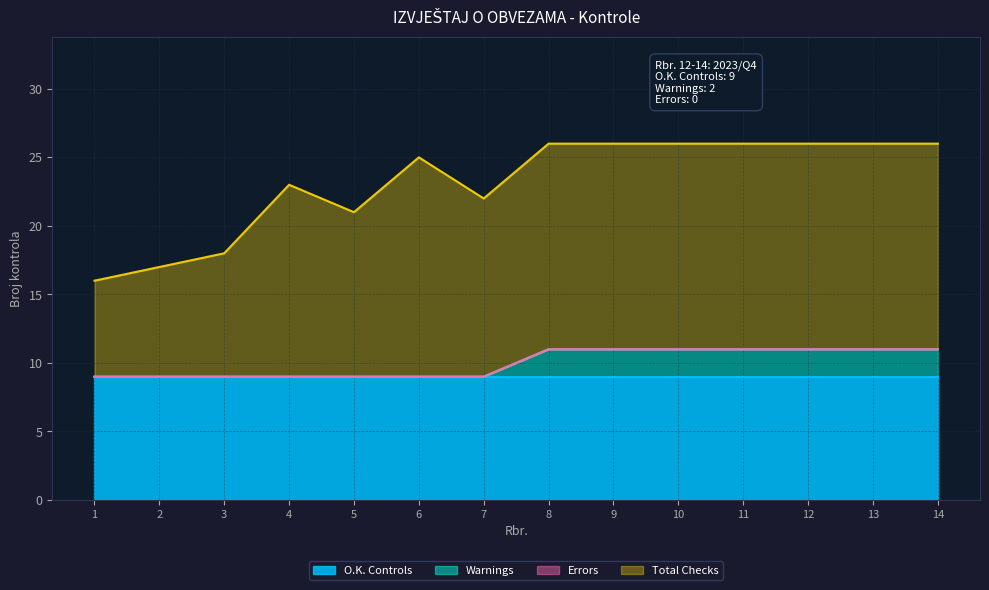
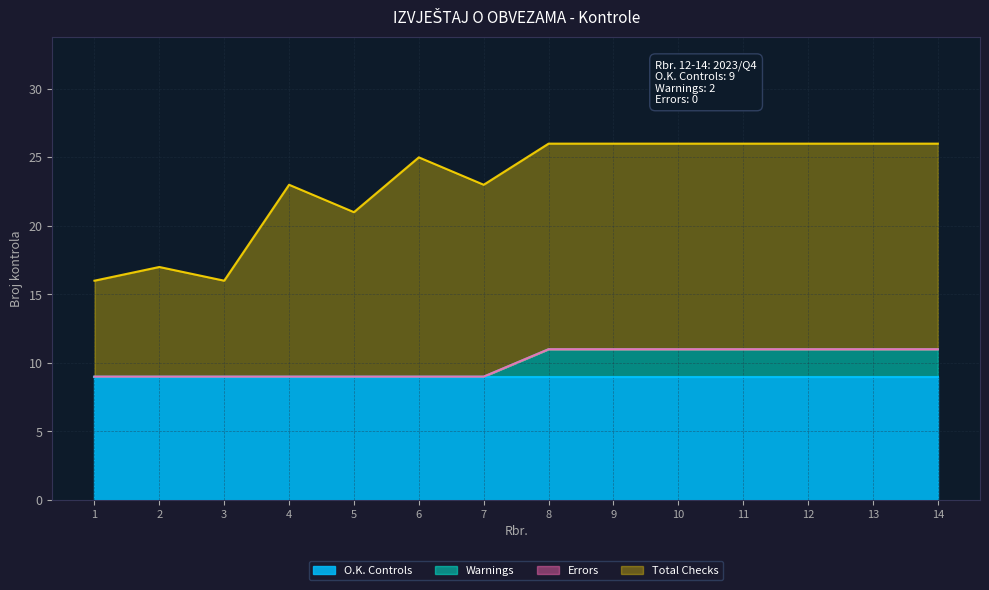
  {
    "O.K. Controls": {
      "8": 9,
      "9": 9,
      "10": 9,
      "11": 9,
      "12": 9,
      "13": 9,
      "14": 9
    },
    "Total Checks": {
      "1": 7,
      "2": 8,
-     "3": 9,
+     "3": 7,
      "4": 14,
      "5": 12,
      "6": 16,
-     "7": 13,
+     "7": 14,
      "8": 15,
      "9": 15,
      "10": 15,
      "11": 15,
      "12": 15,
      "13": 15,
      "14": 15
    }
  }
